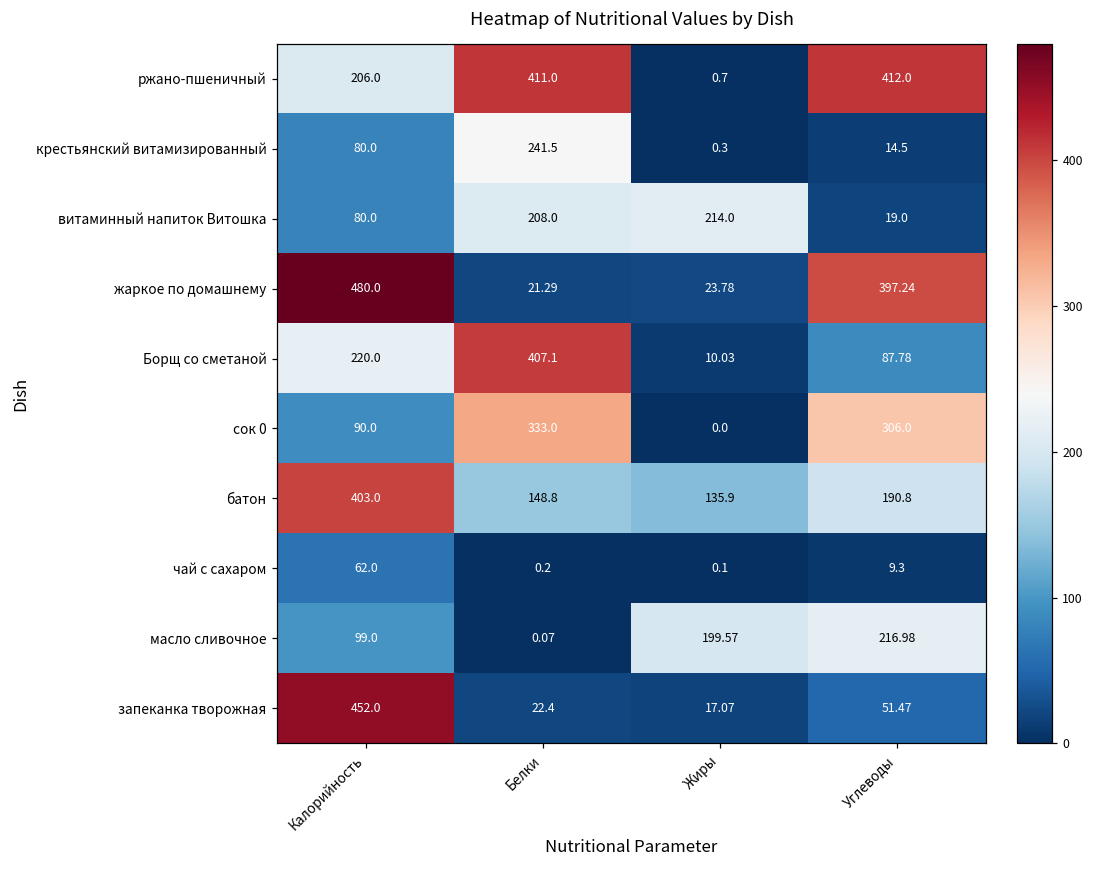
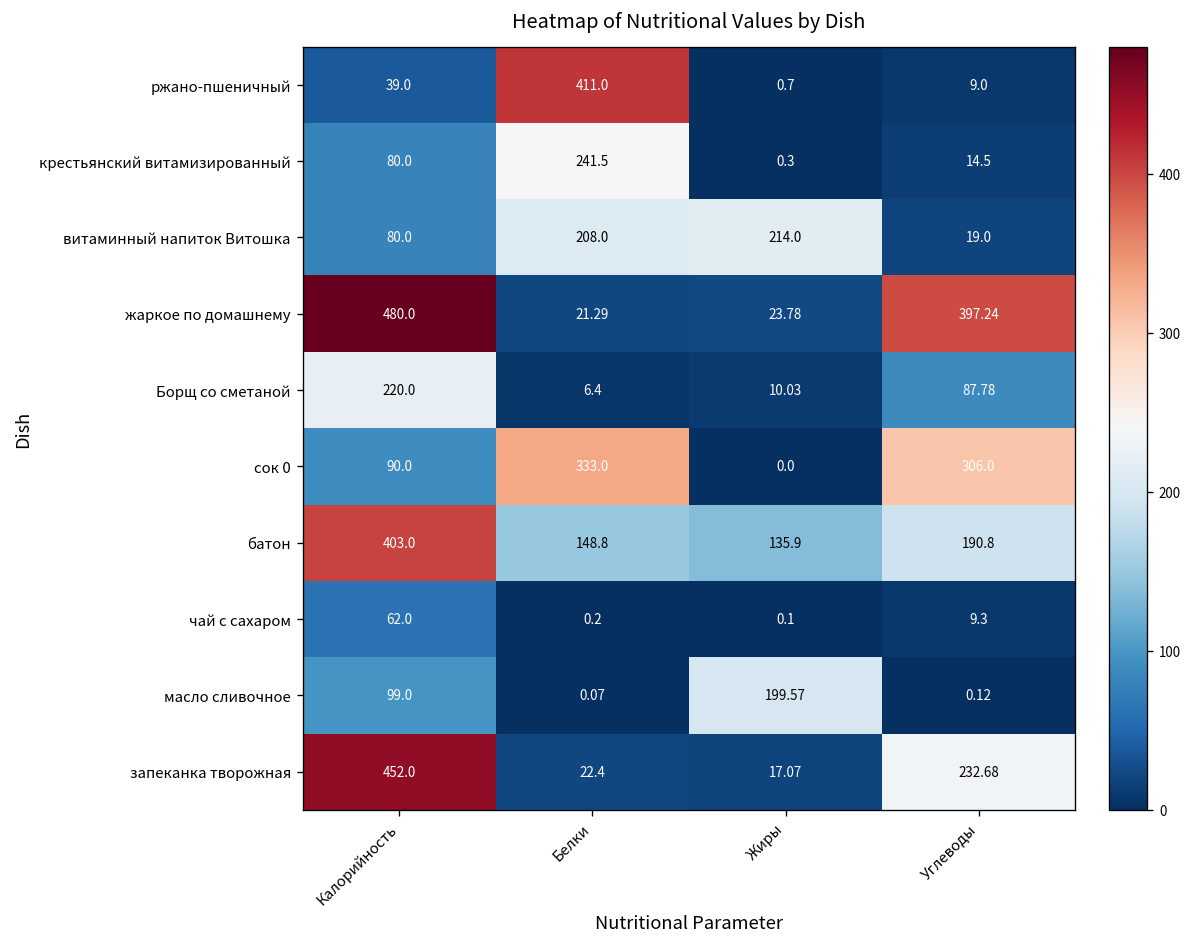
  {
    "ржано-пшеничный": {
-     "Калорийность": 206.0,
+     "Калорийность": 39.0,
      "Белки": 411.0,
      "Жиры": 0.7,
-     "Углеводы": 412.0
+     "Углеводы": 9.0
    },
    "крестьянский витамизированный": {
      "Калорийность": 80.0,
      "Белки": 241.5,
      "Жиры": 0.3,
      "Углеводы": 14.5
    },
    "витаминный напиток Витошка": {
      "Калорийность": 80.0,
      "Белки": 208.0,
      "Жиры": 214.0,
      "Углеводы": 19.0
    },
    "жаркое по домашнему": {
      "Калорийность": 480.0,
      "Белки": 21.29,
      "Жиры": 23.78,
      "Углеводы": 397.24
    },
    "Борщ со сметаной": {
      "Калорийность": 220.0,
-     "Белки": 407.1,
+     "Белки": 6.4,
      "Жиры": 10.03,
      "Углеводы": 87.78
    },
    "сок 0": {
      "Калорийность": 90.0,
      "Белки": 333.0,
      "Жиры": 0.0,
      "Углеводы": 306.0
    },
    "батон": {
      "Калорийность": 403.0,
      "Белки": 148.8,
      "Жиры": 135.9,
      "Углеводы": 190.8
    },
    "чай с сахаром": {
      "Калорийность": 62.0,
      "Белки": 0.2,
      "Жиры": 0.1,
      "Углеводы": 9.3
    },
    "масло сливочное": {
      "Калорийность": 99.0,
      "Белки": 0.07,
      "Жиры": 199.57,
-     "Углеводы": 216.98
+     "Углеводы": 0.12
    },
    "запеканка творожная": {
      "Калорийность": 452.0,
      "Белки": 22.4,
      "Жиры": 17.07,
-     "Углеводы": 51.47
+     "Углеводы": 232.68
    }
  }
